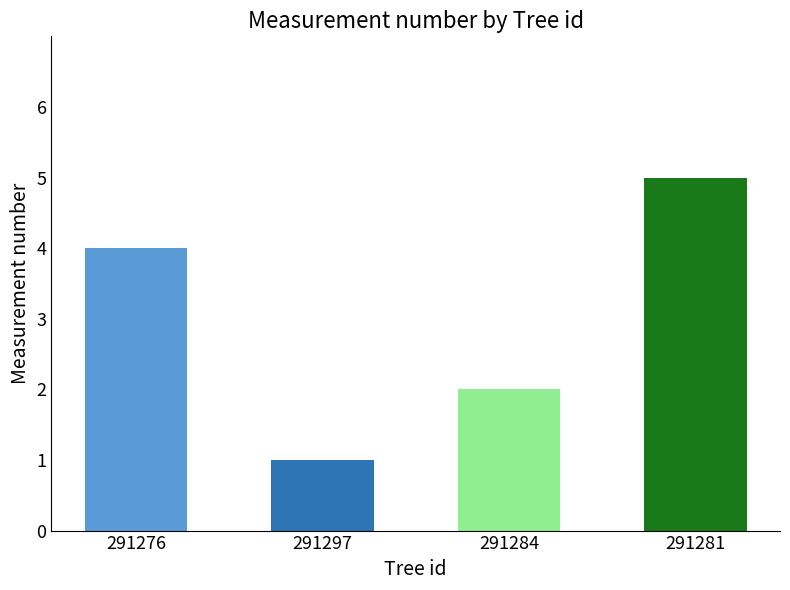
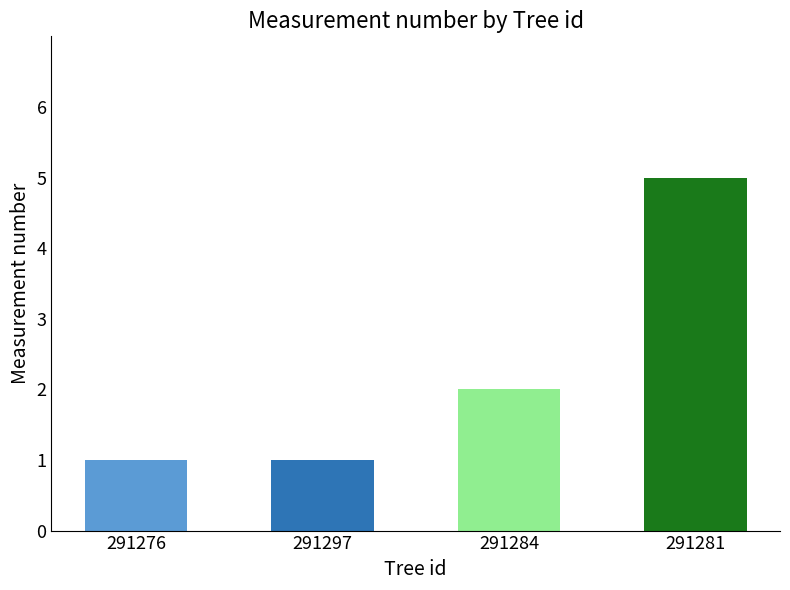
  {
-   "291276": 4,
+   "291276": 1,
    "291297": 1,
    "291284": 2,
    "291281": 5
  }
